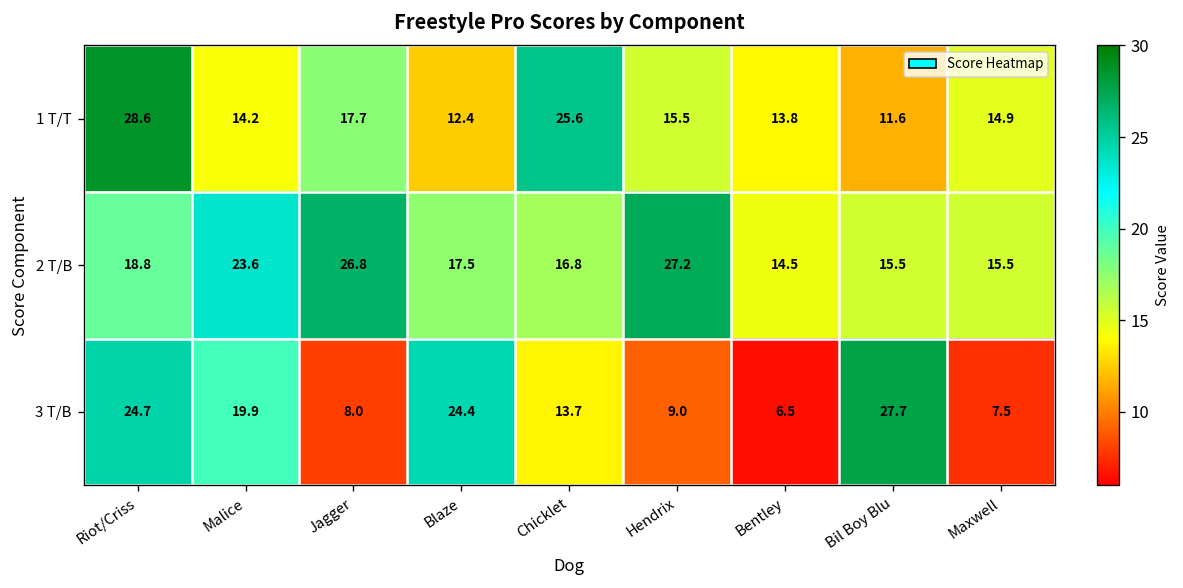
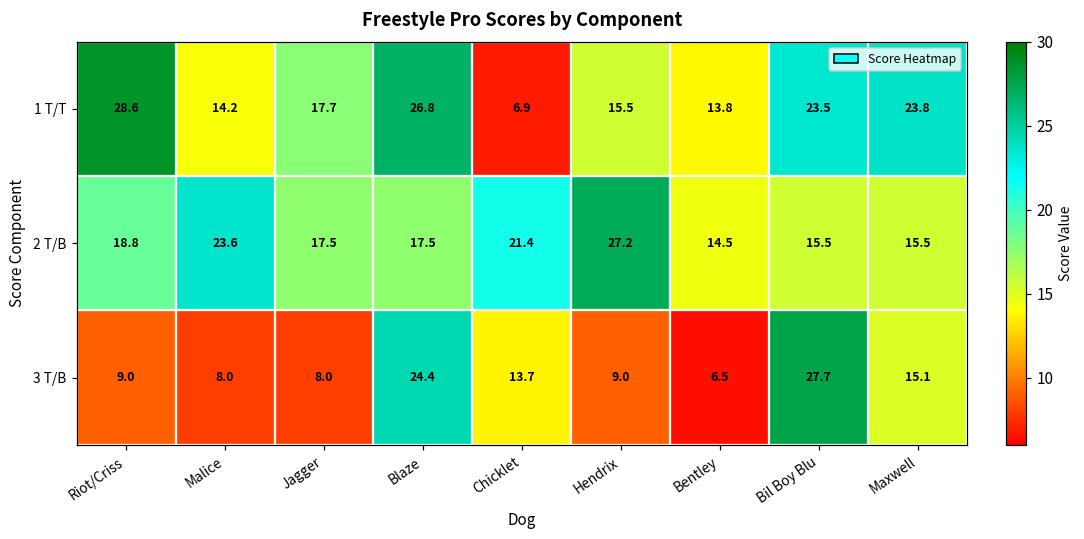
  {
    "1 T/T": {
      "Riot/Criss": 28.6,
      "Malice": 14.2,
      "Jagger": 17.7,
-     "Blaze": 12.4,
-     "Chicklet": 25.6,
+     "Blaze": 26.8,
+     "Chicklet": 6.9,
      "Hendrix": 15.5,
      "Bentley": 13.8,
-     "Bil Boy Blu": 11.6,
-     "Maxwell": 14.9
+     "Bil Boy Blu": 23.5,
+     "Maxwell": 23.8
    },
    "2 T/B": {
      "Riot/Criss": 18.8,
      "Malice": 23.6,
-     "Jagger": 26.8,
+     "Jagger": 17.5,
      "Blaze": 17.5,
-     "Chicklet": 16.8,
+     "Chicklet": 21.4,
      "Hendrix": 27.2,
      "Bentley": 14.5,
      "Bil Boy Blu": 15.5,
      "Maxwell": 15.5
    },
    "3 T/B": {
-     "Riot/Criss": 24.7,
-     "Malice": 19.9,
+     "Riot/Criss": 9.0,
+     "Malice": 8.0,
      "Jagger": 8.0,
      "Blaze": 24.4,
      "Chicklet": 13.7,
      "Hendrix": 9.0,
      "Bentley": 6.5,
      "Bil Boy Blu": 27.7,
-     "Maxwell": 7.5
+     "Maxwell": 15.1
    }
  }
